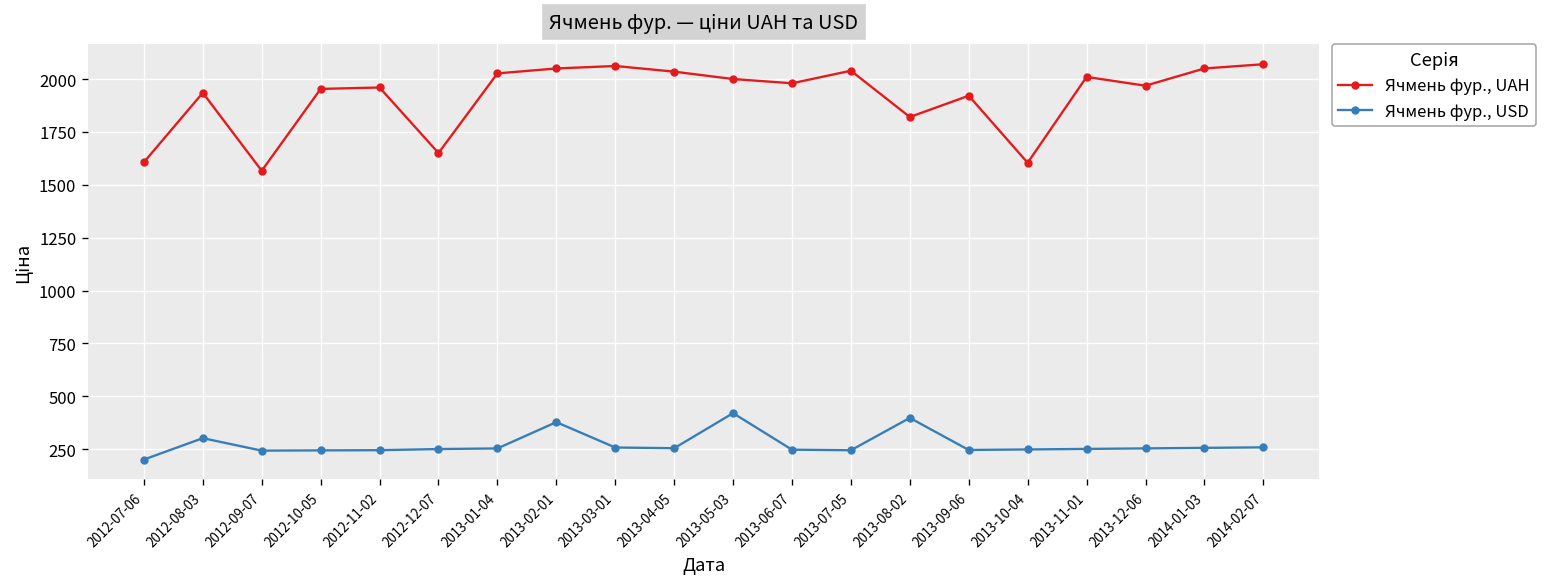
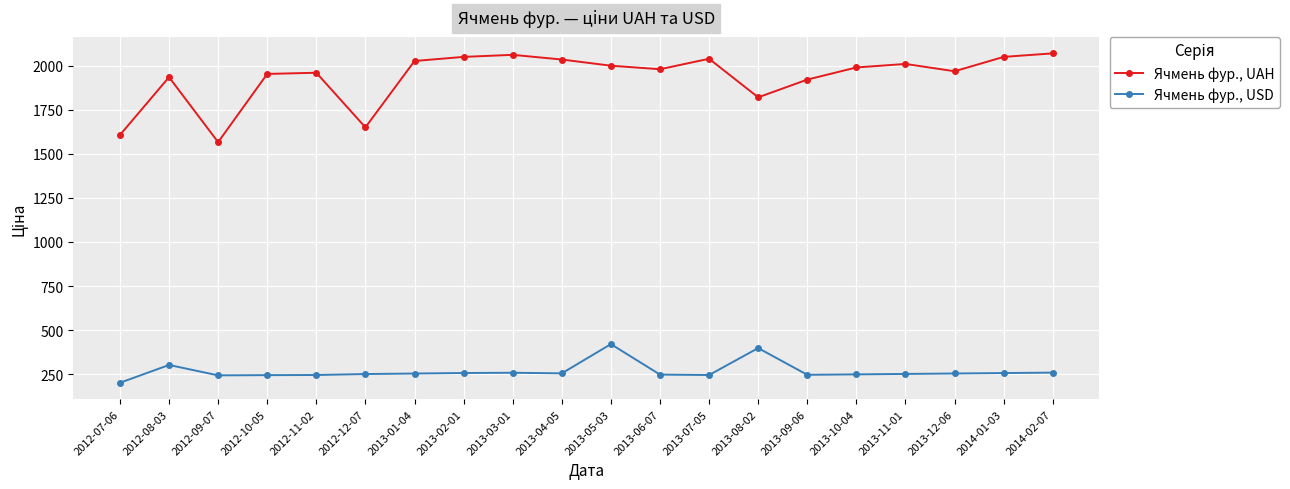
  {
    "Ячмень фур., UAH": {
      "2012-07-06": 1610,
      "2012-08-03": 1940,
      "2012-09-07": 1570,
      "2012-10-05": 1950,
      "2012-11-02": 1960,
      "2012-12-07": 1650,
      "2013-01-04": 2030,
      "2013-02-01": 2050,
      "2013-03-01": 2060,
      "2013-04-05": 2040,
      "2013-05-03": 2000,
      "2013-06-07": 1980,
      "2013-07-05": 2040,
      "2013-08-02": 1820,
      "2013-09-06": 1920,
-     "2013-10-04": 1600,
+     "2013-10-04": 1990,
      "2013-11-01": 2010,
      "2013-12-06": 1970,
      "2014-01-03": 2050,
      "2014-02-07": 2070
    },
    "Ячмень фур., USD": {
      "2012-07-06": 200,
      "2012-08-03": 300,
      "2012-09-07": 240,
      "2012-10-05": 240,
      "2012-11-02": 250,
      "2012-12-07": 250,
      "2013-01-04": 250,
-     "2013-02-01": 380,
+     "2013-02-01": 260,
      "2013-03-01": 260,
      "2013-04-05": 250,
      "2013-05-03": 420,
      "2013-06-07": 250,
      "2013-07-05": 250,
      "2013-08-02": 400,
      "2013-09-06": 250,
      "2013-10-04": 250,
      "2013-11-01": 250,
      "2013-12-06": 250,
      "2014-01-03": 260,
      "2014-02-07": 260
    }
  }
